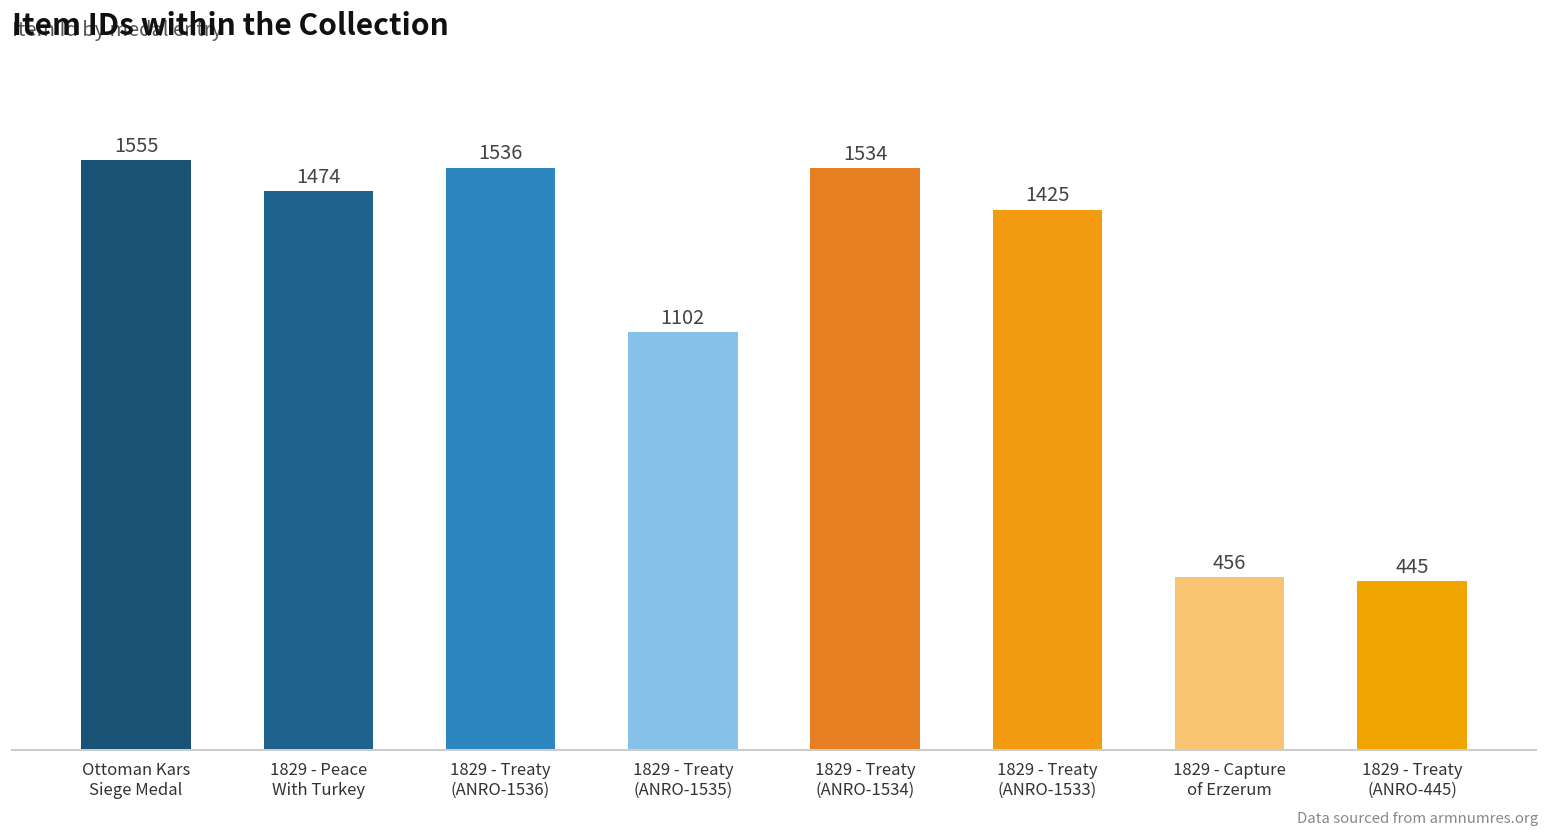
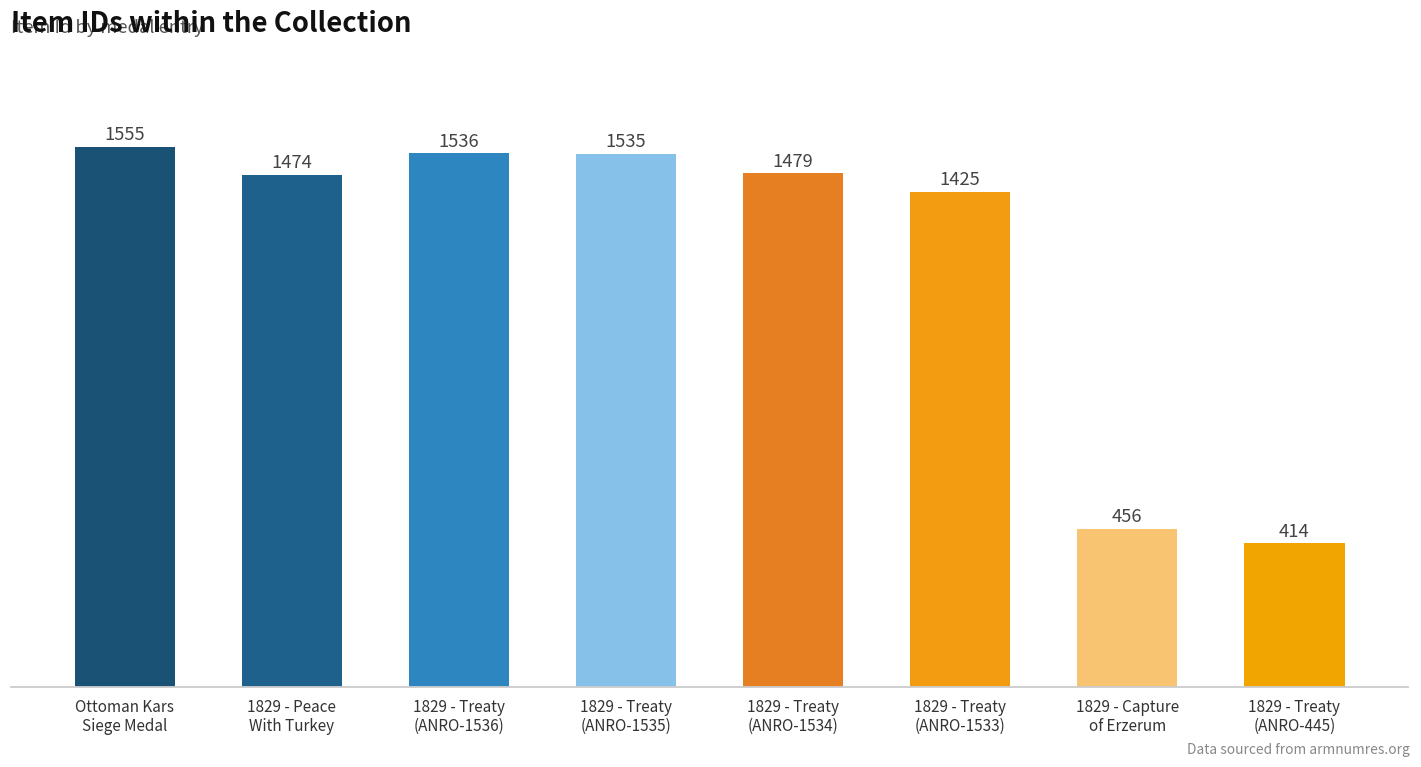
  {
    "Ottoman Kars Siege Medal": 1555,
    "1829 - Peace With Turkey": 1474,
    "1829 - Treaty (ANRO-1536)": 1536,
-   "1829 - Treaty (ANRO-1535)": 1102,
-   "1829 - Treaty (ANRO-1534)": 1534,
+   "1829 - Treaty (ANRO-1535)": 1535,
+   "1829 - Treaty (ANRO-1534)": 1479,
    "1829 - Treaty (ANRO-1533)": 1425,
    "1829 - Capture of Erzerum": 456,
-   "1829 - Treaty (ANRO-445)": 445
+   "1829 - Treaty (ANRO-445)": 414
  }
